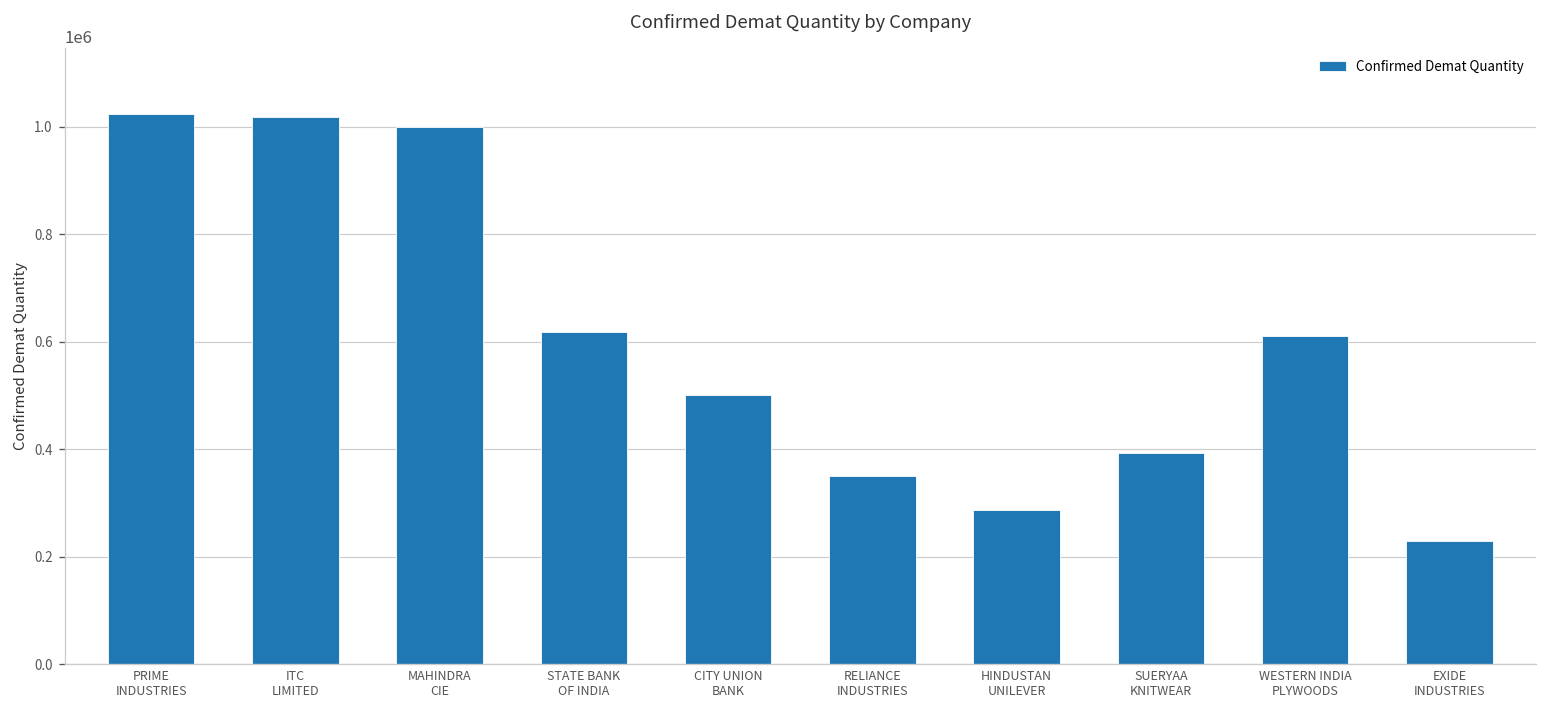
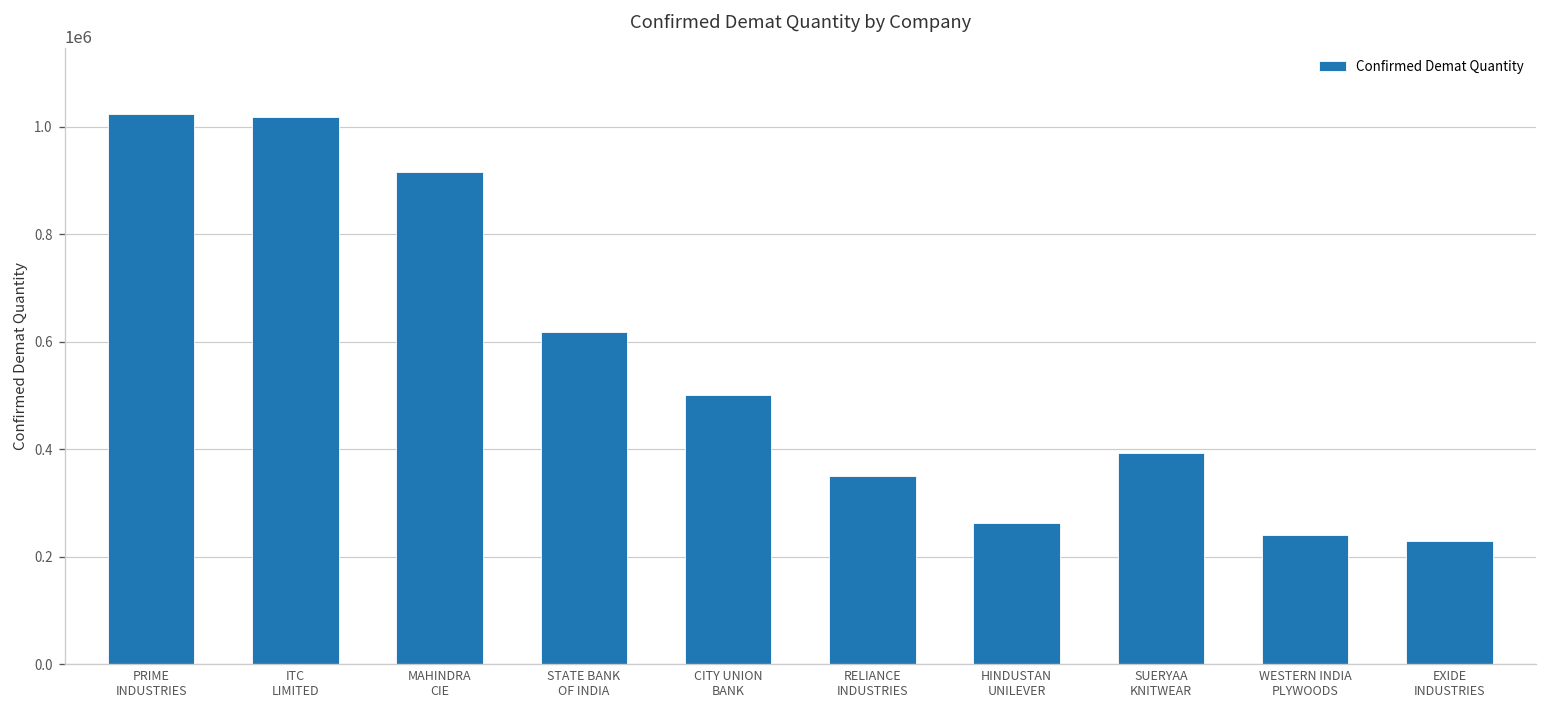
  {
    "PRIME INDUSTRIES": 1020000,
    "ITC LIMITED": 1020000,
-   "MAHINDRA CIE": 1000000,
+   "MAHINDRA CIE": 910000,
    "STATE BANK OF INDIA": 620000,
    "CITY UNION BANK": 500000,
    "RELIANCE INDUSTRIES": 350000,
-   "HINDUSTAN UNILEVER": 290000,
+   "HINDUSTAN UNILEVER": 260000,
    "SUERYAA KNITWEAR": 390000,
-   "WESTERN INDIA PLYWOODS": 610000,
+   "WESTERN INDIA PLYWOODS": 240000,
    "EXIDE INDUSTRIES": 230000
  }
